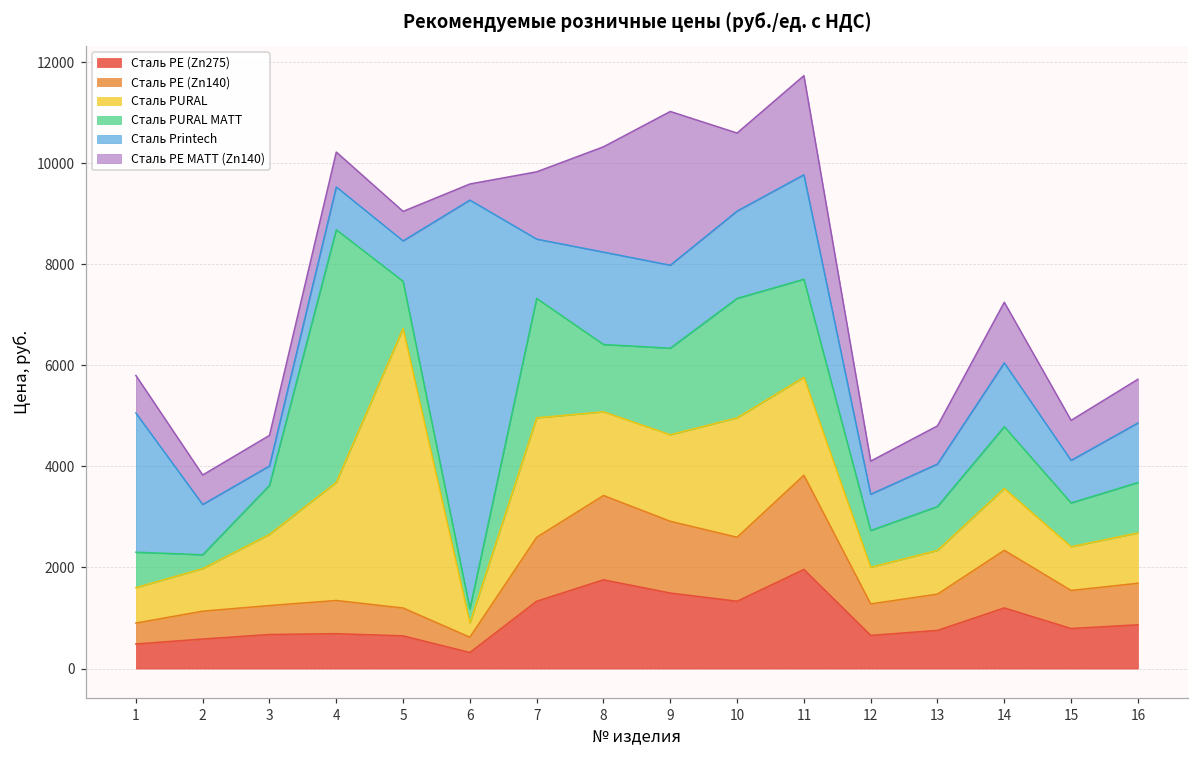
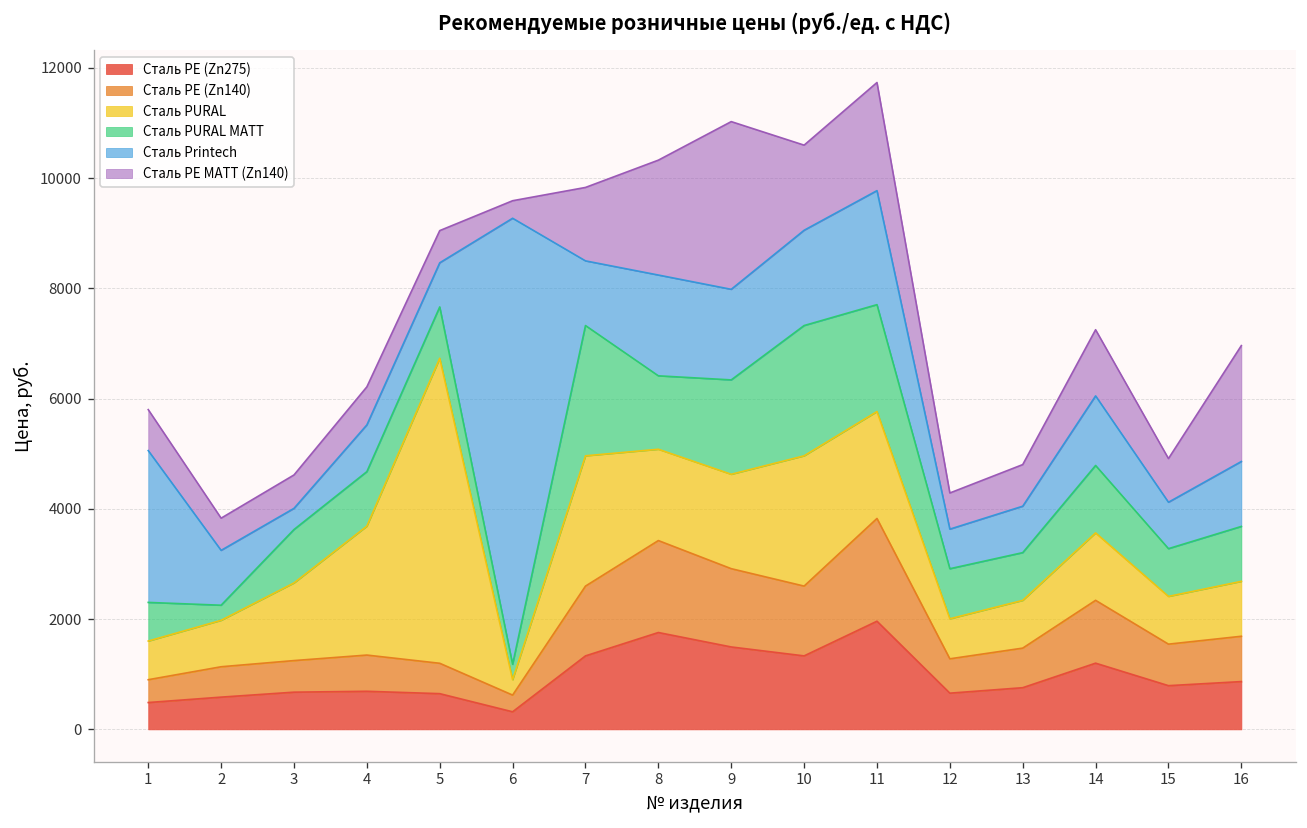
  {
    "Сталь PURAL": {
      "1": 700,
      "2": 800,
      "3": 1400,
      "4": 2300,
      "5": 5500,
      "6": 300,
      "7": 2400,
      "8": 1700,
      "9": 1700,
      "10": 2400,
      "11": 1900,
      "12": 700,
      "13": 900,
      "14": 1200,
      "15": 900,
      "16": 1000
    },
    "Сталь PURAL MATT": {
      "1": 700,
      "2": 300,
      "3": 1000,
-     "4": 5000,
+     "4": 1000,
      "5": 900,
      "6": 300,
      "7": 2400,
      "8": 1300,
      "9": 1700,
      "10": 2400,
      "11": 1900,
-     "12": 700,
+     "12": 900,
      "13": 900,
      "14": 1200,
      "15": 900,
      "16": 1000
    },
    "Сталь Printech": {
      "1": 2800,
      "2": 1000,
      "3": 400,
      "4": 800,
      "5": 800,
      "6": 8100,
      "7": 1200,
      "8": 1800,
      "9": 1600,
      "10": 1700,
      "11": 2100,
      "12": 700,
      "13": 800,
      "14": 1300,
      "15": 800,
      "16": 1200
    },
    "Сталь PE MATT (Zn140)": {
      "1": 700,
      "2": 600,
      "3": 600,
      "4": 700,
      "5": 600,
      "6": 300,
      "7": 1300,
      "8": 2100,
      "9": 3000,
      "10": 1500,
      "11": 2000,
      "12": 700,
      "13": 800,
      "14": 1200,
      "15": 800,
-     "16": 900
+     "16": 2100
    }
  }
